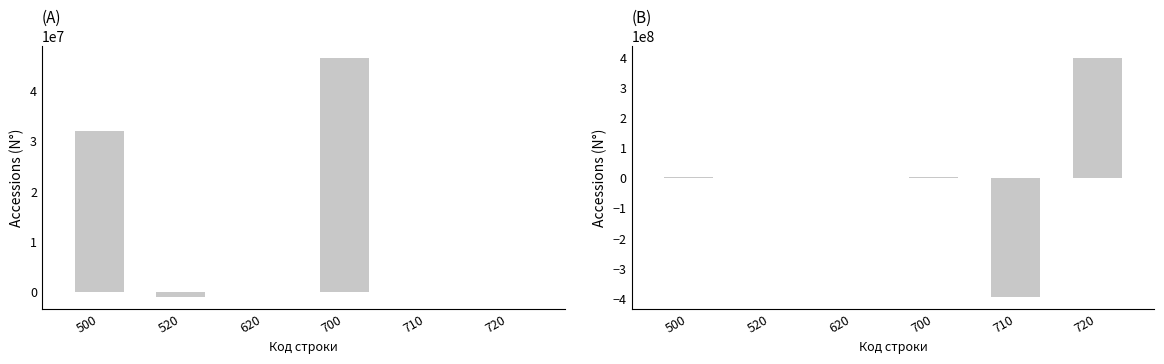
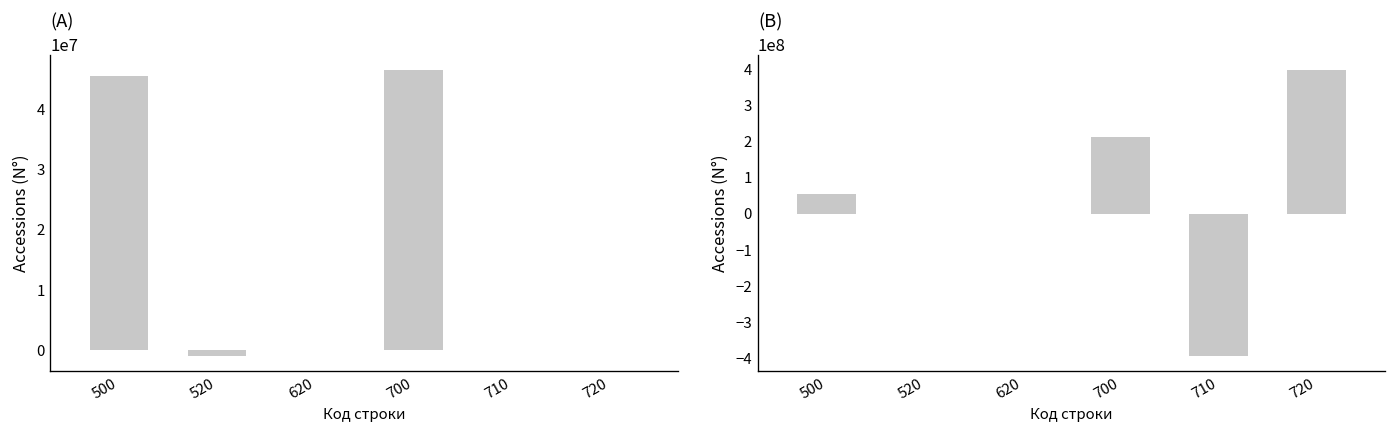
  {
    "(A)": {
-     "500": 32000000,
+     "500": 45000000,
      "520": -1000000,
      "620": 0,
      "700": 46000000,
      "710": 0,
      "720": 0
    },
    "(B)": {
-     "500": 0,
+     "500": 50000000,
      "520": 0,
      "620": 0,
-     "700": 0,
+     "700": 210000000,
      "710": -390000000,
      "720": 400000000
    }
  }
